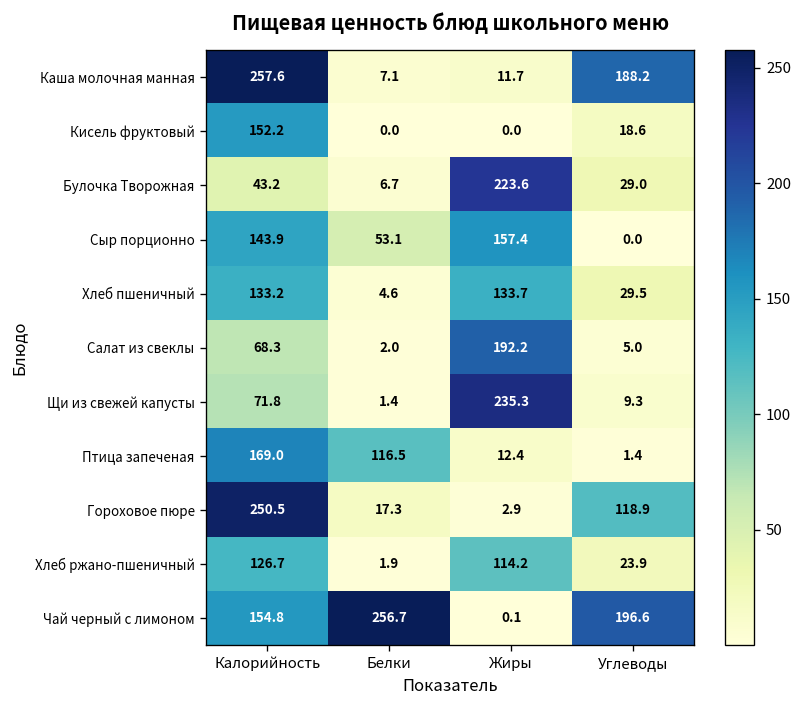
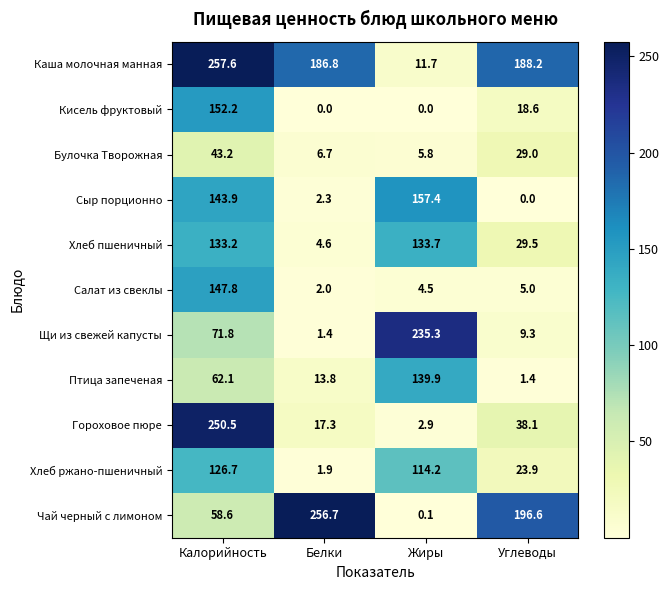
  {
    "Каша молочная манная": {
      "Калорийность": 257.6,
-     "Белки": 7.1,
+     "Белки": 186.8,
      "Жиры": 11.7,
      "Углеводы": 188.2
    },
    "Кисель фруктовый": {
      "Калорийность": 152.2,
      "Белки": 0.0,
      "Жиры": 0.0,
      "Углеводы": 18.6
    },
    "Булочка Творожная": {
      "Калорийность": 43.2,
      "Белки": 6.7,
-     "Жиры": 223.6,
+     "Жиры": 5.8,
      "Углеводы": 29.0
    },
    "Сыр порционно": {
      "Калорийность": 143.9,
-     "Белки": 53.1,
+     "Белки": 2.3,
      "Жиры": 157.4,
      "Углеводы": 0.0
    },
    "Хлеб пшеничный": {
      "Калорийность": 133.2,
      "Белки": 4.6,
      "Жиры": 133.7,
      "Углеводы": 29.5
    },
    "Салат из свеклы": {
-     "Калорийность": 68.3,
+     "Калорийность": 147.8,
      "Белки": 2.0,
-     "Жиры": 192.2,
+     "Жиры": 4.5,
      "Углеводы": 5.0
    },
    "Щи из свежей капусты": {
      "Калорийность": 71.8,
      "Белки": 1.4,
      "Жиры": 235.3,
      "Углеводы": 9.3
    },
    "Птица запеченая": {
-     "Калорийность": 169.0,
-     "Белки": 116.5,
-     "Жиры": 12.4,
+     "Калорийность": 62.1,
+     "Белки": 13.8,
+     "Жиры": 139.9,
      "Углеводы": 1.4
    },
    "Гороховое пюре": {
      "Калорийность": 250.5,
      "Белки": 17.3,
      "Жиры": 2.9,
-     "Углеводы": 118.9
+     "Углеводы": 38.1
    },
    "Хлеб ржано-пшеничный": {
      "Калорийность": 126.7,
      "Белки": 1.9,
      "Жиры": 114.2,
      "Углеводы": 23.9
    },
    "Чай черный с лимоном": {
-     "Калорийность": 154.8,
+     "Калорийность": 58.6,
      "Белки": 256.7,
      "Жиры": 0.1,
      "Углеводы": 196.6
    }
  }
